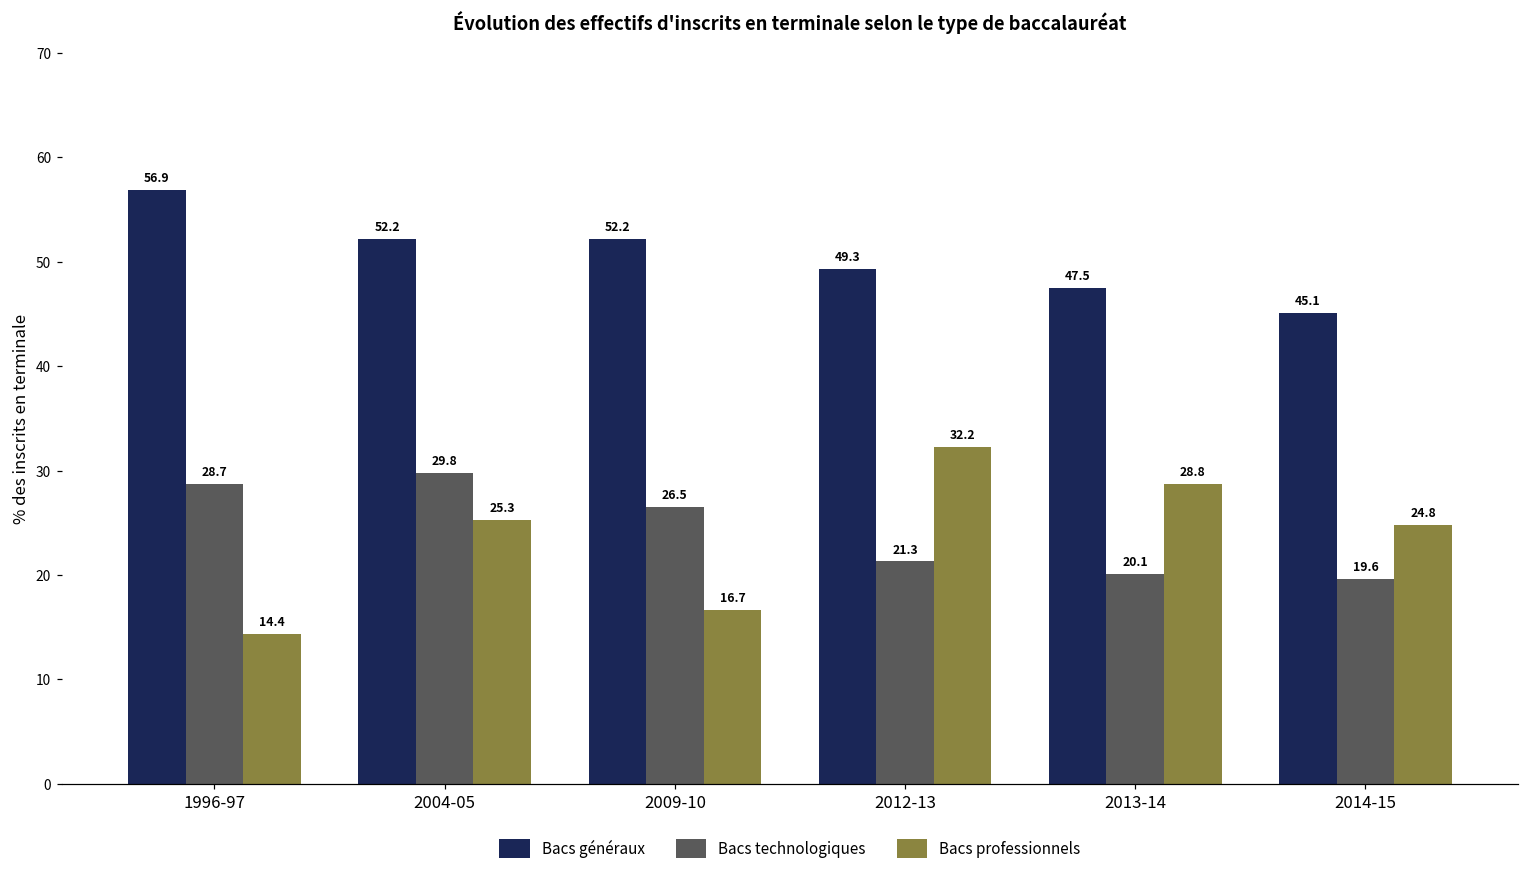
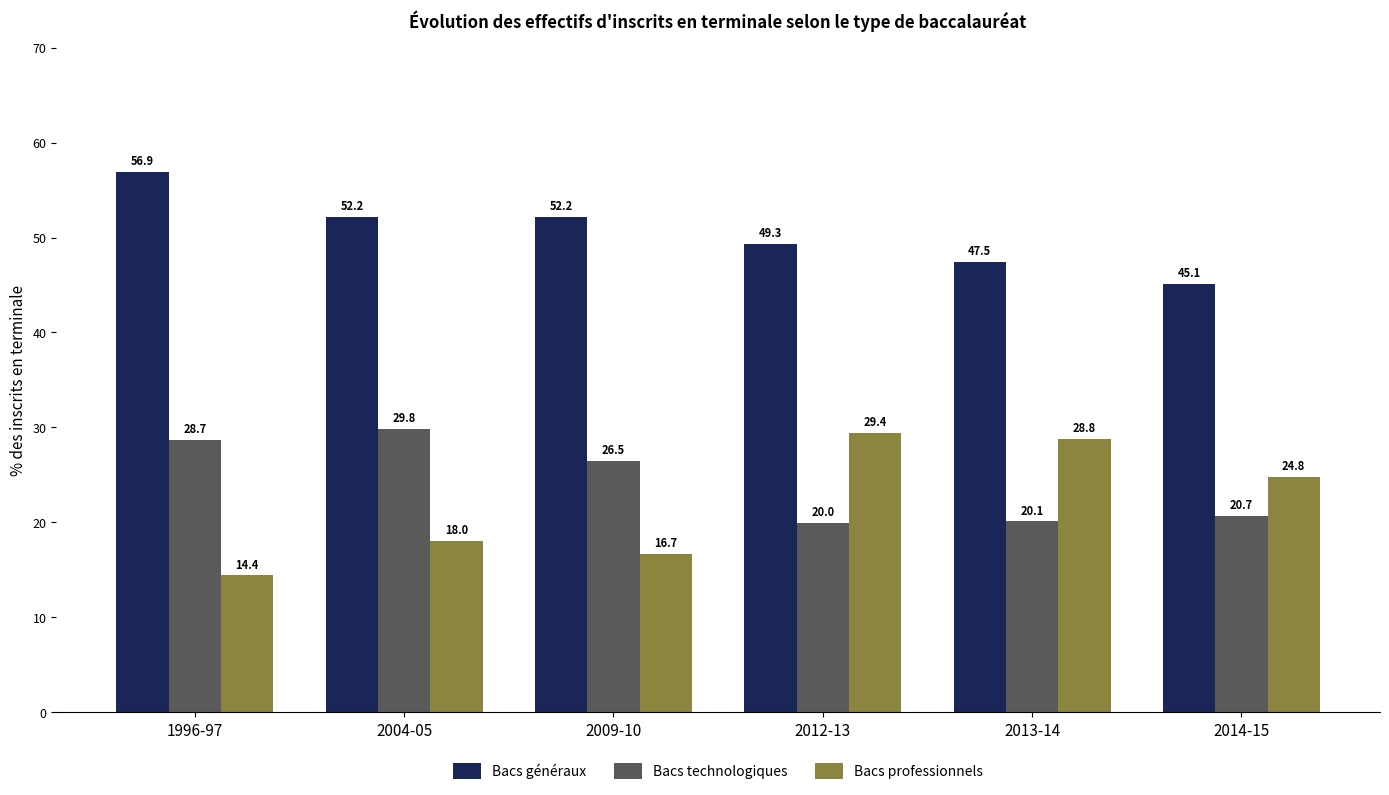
  {
    "Bacs généraux": {
      "1996-97": 56.9,
      "2004-05": 52.2,
      "2009-10": 52.2,
      "2012-13": 49.3,
      "2013-14": 47.5,
      "2014-15": 45.1
    },
    "Bacs technologiques": {
      "1996-97": 28.7,
      "2004-05": 29.8,
      "2009-10": 26.5,
-     "2012-13": 21.3,
+     "2012-13": 20.0,
      "2013-14": 20.1,
-     "2014-15": 19.6
+     "2014-15": 20.7
    },
    "Bacs professionnels": {
      "1996-97": 14.4,
-     "2004-05": 25.3,
+     "2004-05": 18.0,
      "2009-10": 16.7,
-     "2012-13": 32.2,
+     "2012-13": 29.4,
      "2013-14": 28.8,
      "2014-15": 24.8
    }
  }
